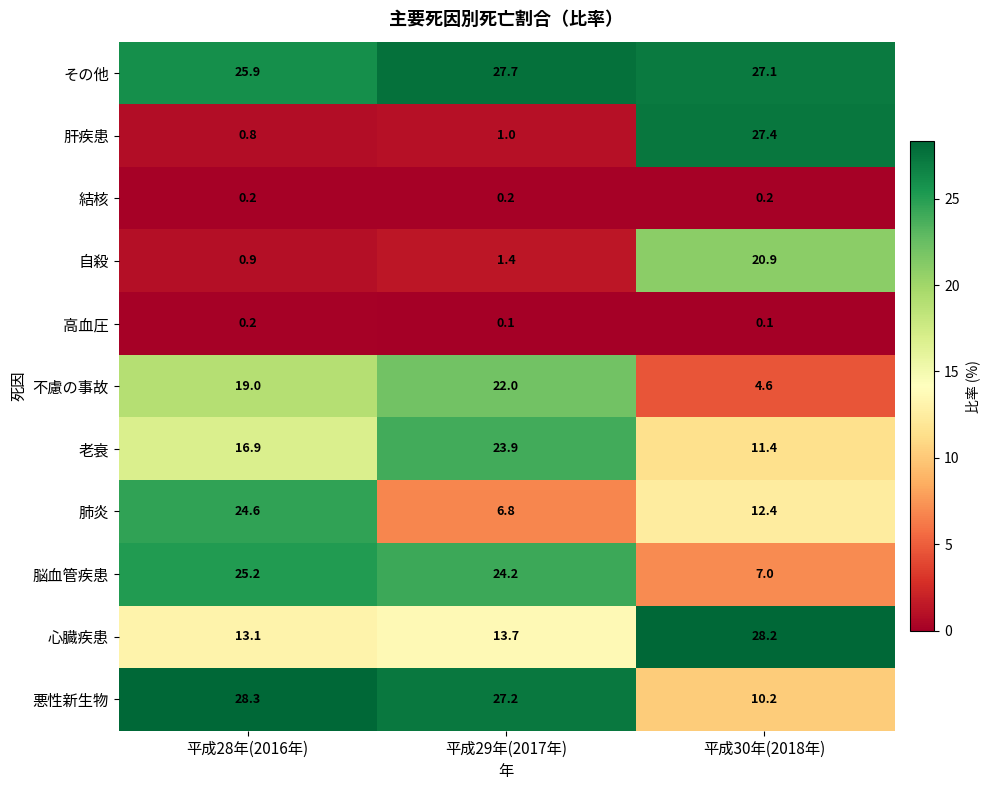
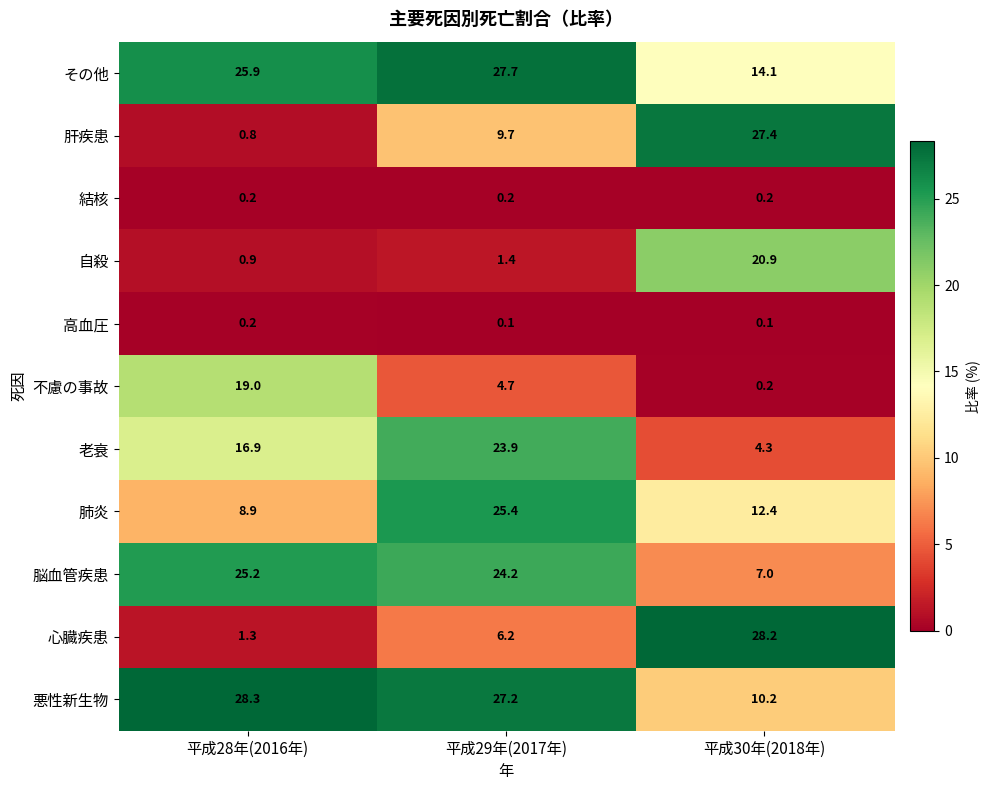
  {
    "その他": {
      "平成28年(2016年)": 25.9,
      "平成29年(2017年)": 27.7,
-     "平成30年(2018年)": 27.1
+     "平成30年(2018年)": 14.1
    },
    "肝疾患": {
      "平成28年(2016年)": 0.8,
-     "平成29年(2017年)": 1.0,
+     "平成29年(2017年)": 9.7,
      "平成30年(2018年)": 27.4
    },
    "結核": {
      "平成28年(2016年)": 0.2,
      "平成29年(2017年)": 0.2,
      "平成30年(2018年)": 0.2
    },
    "自殺": {
      "平成28年(2016年)": 0.9,
      "平成29年(2017年)": 1.4,
      "平成30年(2018年)": 20.9
    },
    "高血圧": {
      "平成28年(2016年)": 0.2,
      "平成29年(2017年)": 0.1,
      "平成30年(2018年)": 0.1
    },
    "不慮の事故": {
      "平成28年(2016年)": 19.0,
-     "平成29年(2017年)": 22.0,
-     "平成30年(2018年)": 4.6
+     "平成29年(2017年)": 4.7,
+     "平成30年(2018年)": 0.2
    },
    "老衰": {
      "平成28年(2016年)": 16.9,
      "平成29年(2017年)": 23.9,
-     "平成30年(2018年)": 11.4
+     "平成30年(2018年)": 4.3
    },
    "肺炎": {
-     "平成28年(2016年)": 24.6,
-     "平成29年(2017年)": 6.8,
+     "平成28年(2016年)": 8.9,
+     "平成29年(2017年)": 25.4,
      "平成30年(2018年)": 12.4
    },
    "脳血管疾患": {
      "平成28年(2016年)": 25.2,
      "平成29年(2017年)": 24.2,
      "平成30年(2018年)": 7.0
    },
    "心臓疾患": {
-     "平成28年(2016年)": 13.1,
-     "平成29年(2017年)": 13.7,
+     "平成28年(2016年)": 1.3,
+     "平成29年(2017年)": 6.2,
      "平成30年(2018年)": 28.2
    },
    "悪性新生物": {
      "平成28年(2016年)": 28.3,
      "平成29年(2017年)": 27.2,
      "平成30年(2018年)": 10.2
    }
  }
